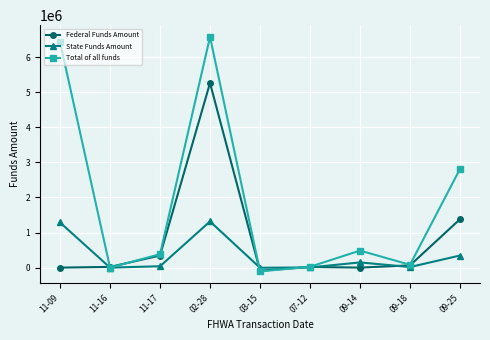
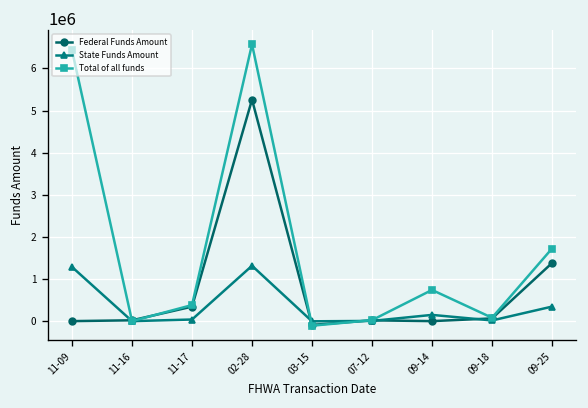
  {
    "Total of all funds": {
      "02-28": 6600000,
-     "09-14": 500000,
-     "09-25": 2800000
+     "09-14": 700000,
+     "09-25": 1700000
    }
  }
